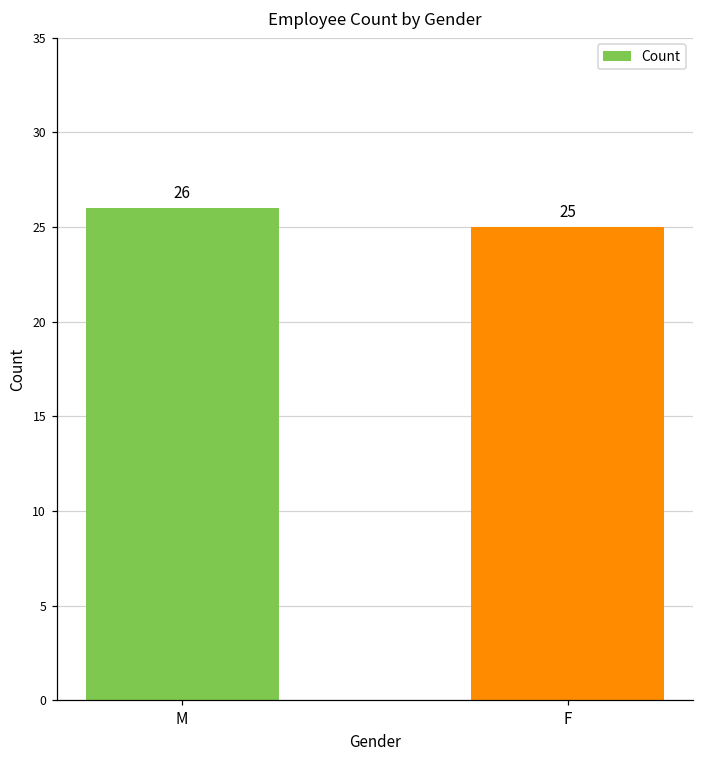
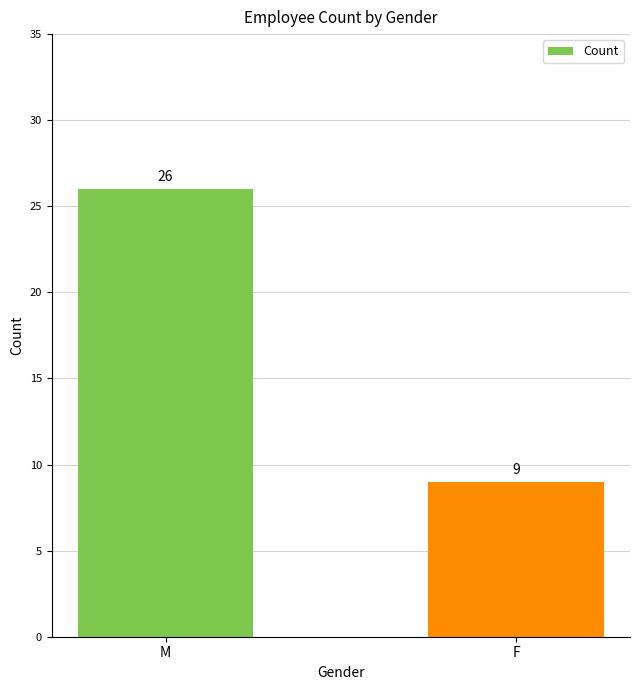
  {
    "M": 26,
-   "F": 25
+   "F": 9
  }
